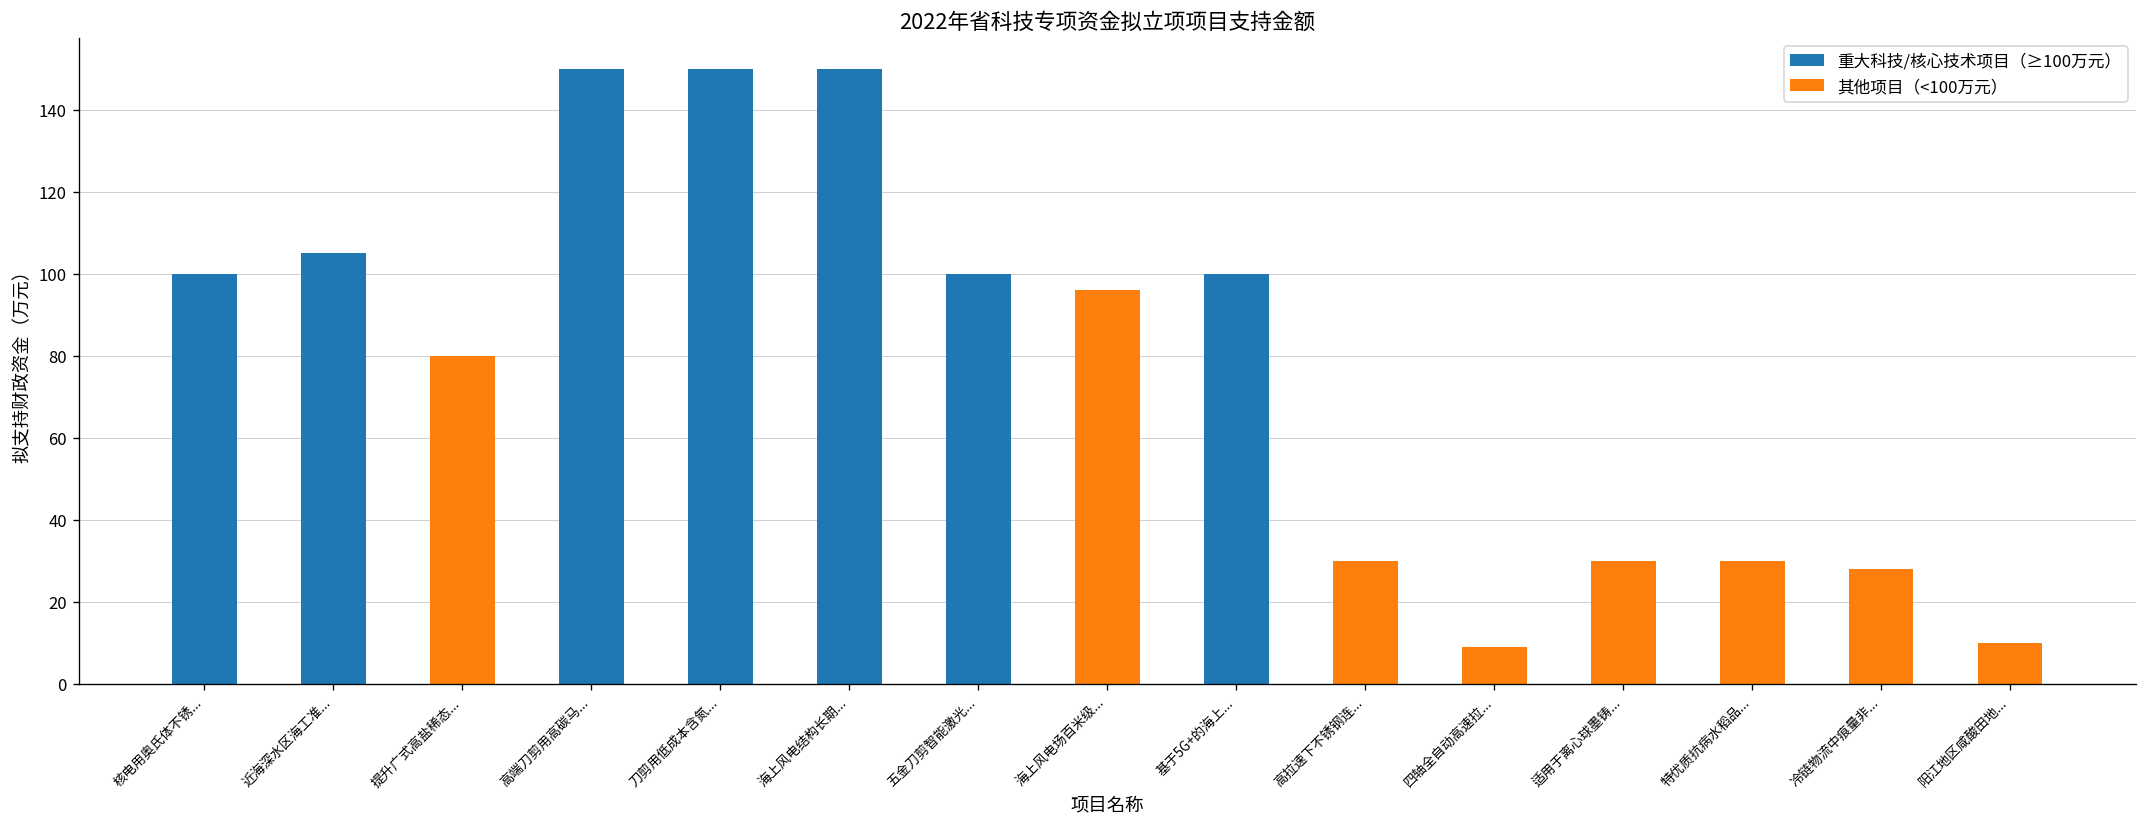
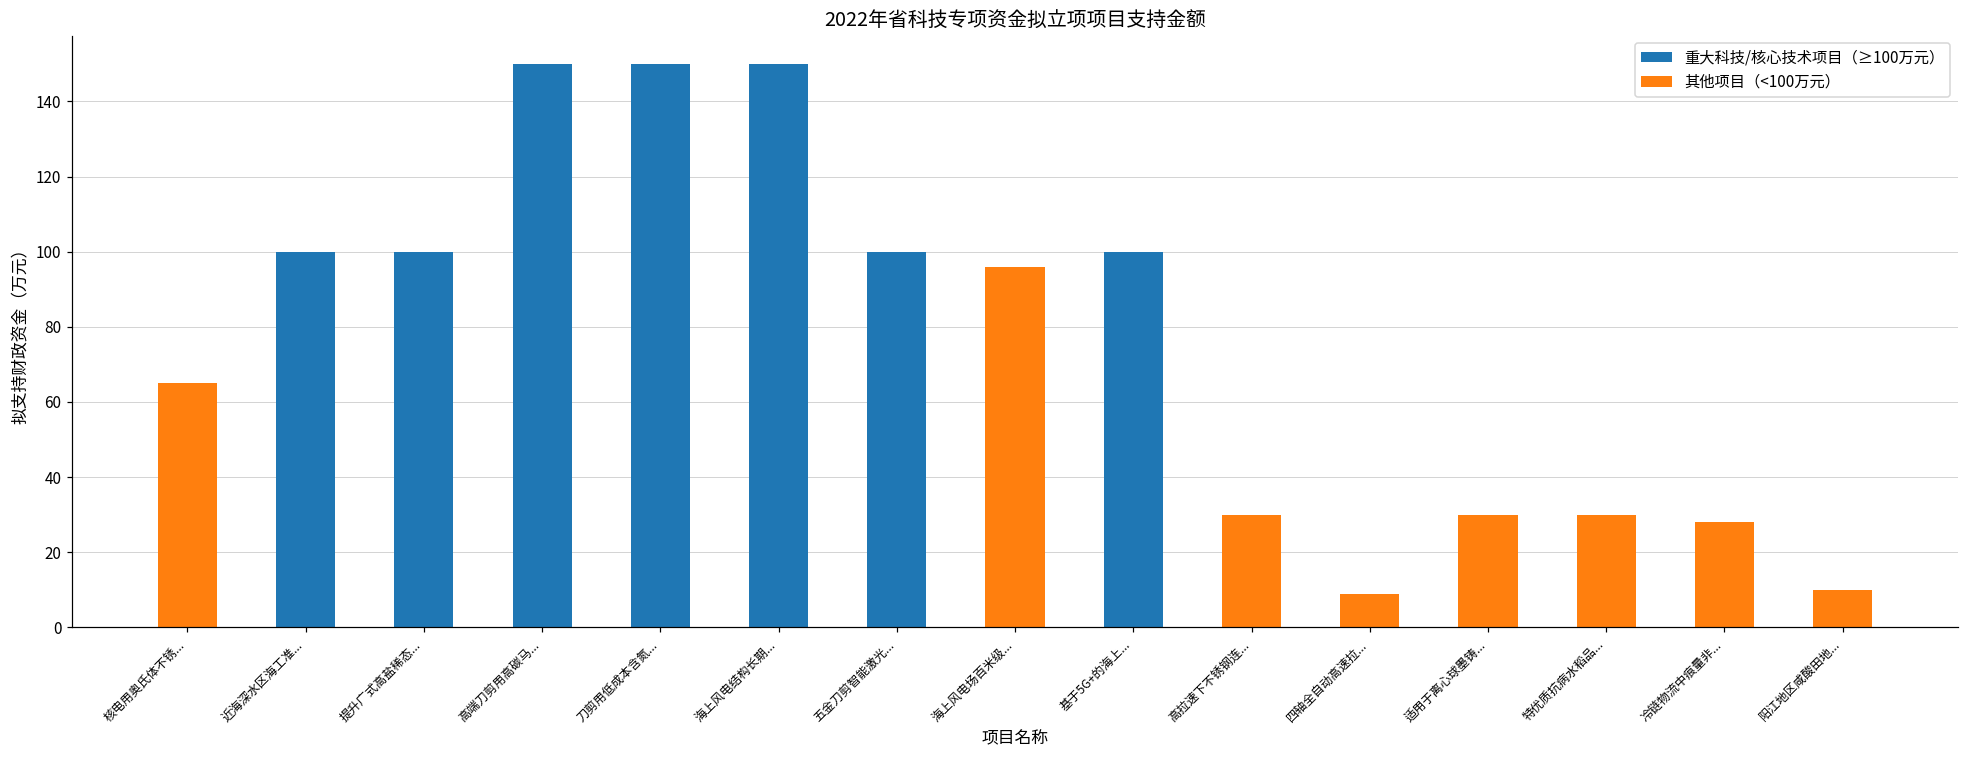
  {
-   "核电用奥氏体不锈...": 100,
-   "近海深水区海工准...": 105,
-   "提升广式高盐稀态...": 80,
+   "核电用奥氏体不锈...": 65,
+   "近海深水区海工准...": 100,
+   "提升广式高盐稀态...": 100,
    "高端刀剪用高碳马...": 150,
    "刀剪用低成本含氮...": 150,
    "海上风电结构长期...": 150,
    "五金刀剪智能激光...": 100,
    "海上风电场百米级...": 96,
    "基于5G+的海上...": 100,
    "高拉速下不锈钢连...": 30,
    "四轴全自动高速拉...": 9,
    "适用于离心球墨铸...": 30,
    "特优质抗病水稻品...": 30,
    "冷链物流中痕量非...": 28,
    "阳江地区咸酸田地...": 10
  }
